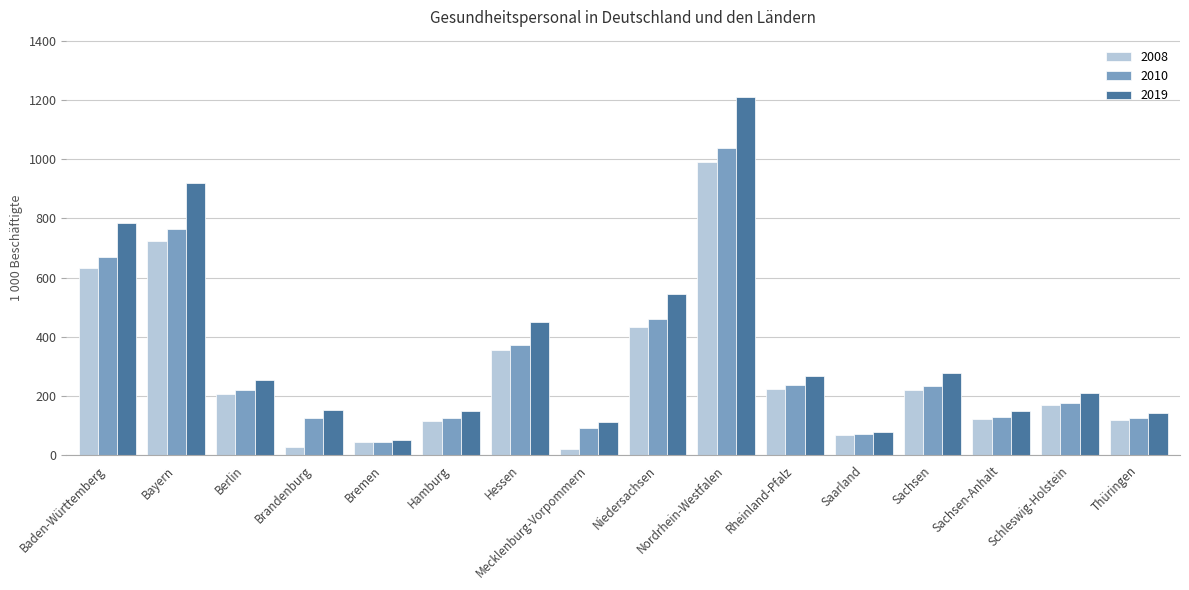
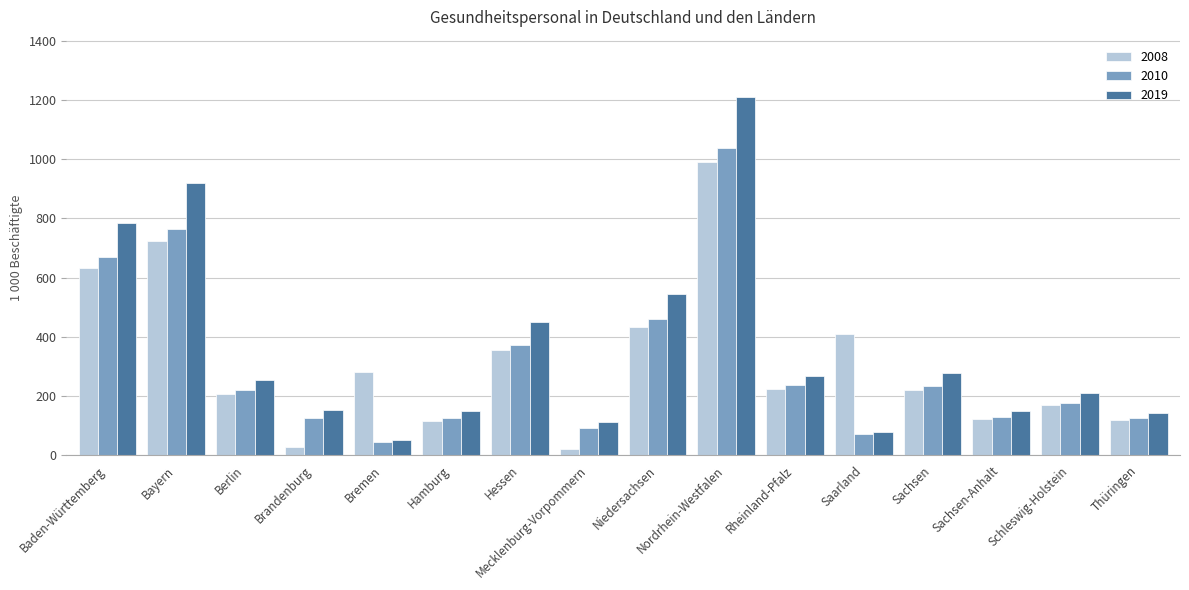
  {
    "2008": {
      "Baden-Württemberg": 630,
      "Bayern": 720,
      "Berlin": 210,
      "Brandenburg": 30,
-     "Bremen": 40,
+     "Bremen": 280,
      "Hamburg": 120,
      "Hessen": 350,
      "Mecklenburg-Vorpommern": 20,
      "Niedersachsen": 430,
      "Nordrhein-Westfalen": 990,
      "Rheinland-Pfalz": 220,
-     "Saarland": 70,
+     "Saarland": 410,
      "Sachsen": 220,
      "Sachsen-Anhalt": 120,
      "Schleswig-Holstein": 170,
      "Thüringen": 120
    },
    "2010": {
      "Baden-Württemberg": 670,
      "Bayern": 770,
      "Berlin": 220,
      "Brandenburg": 120,
      "Bremen": 40,
      "Hamburg": 120,
      "Hessen": 370,
      "Mecklenburg-Vorpommern": 90,
      "Niedersachsen": 460,
      "Nordrhein-Westfalen": 1040,
      "Rheinland-Pfalz": 240,
      "Saarland": 70,
      "Sachsen": 230,
      "Sachsen-Anhalt": 130,
      "Schleswig-Holstein": 180,
      "Thüringen": 120
    },
    "2019": {
      "Baden-Württemberg": 780,
      "Bayern": 920,
      "Berlin": 250,
      "Brandenburg": 150,
      "Bremen": 50,
      "Hamburg": 150,
      "Hessen": 450,
      "Mecklenburg-Vorpommern": 110,
      "Niedersachsen": 540,
      "Nordrhein-Westfalen": 1210,
      "Rheinland-Pfalz": 270,
      "Saarland": 80,
      "Sachsen": 280,
      "Sachsen-Anhalt": 150,
      "Schleswig-Holstein": 210,
      "Thüringen": 140
    }
  }
